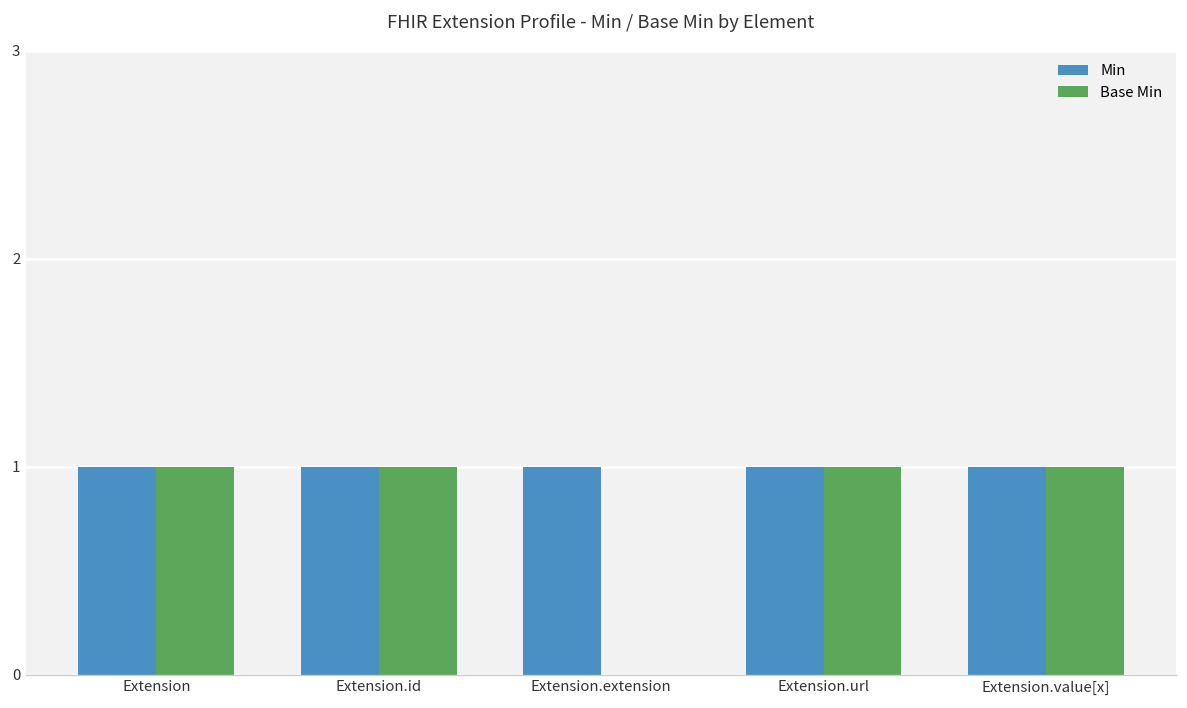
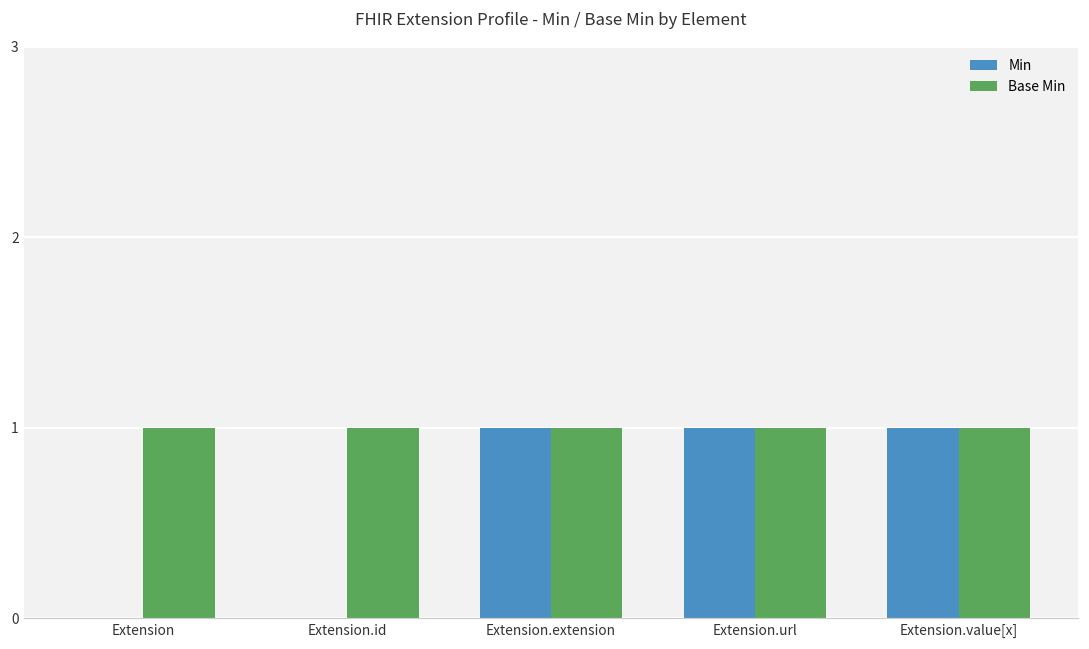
  {
    "Min": {
-     "Extension": 1,
-     "Extension.id": 1,
+     "Extension": 0,
+     "Extension.id": 0,
      "Extension.extension": 1,
      "Extension.url": 1,
      "Extension.value[x]": 1
    },
    "Base Min": {
      "Extension": 1,
      "Extension.id": 1,
-     "Extension.extension": 0,
+     "Extension.extension": 1,
      "Extension.url": 1,
      "Extension.value[x]": 1
    }
  }
